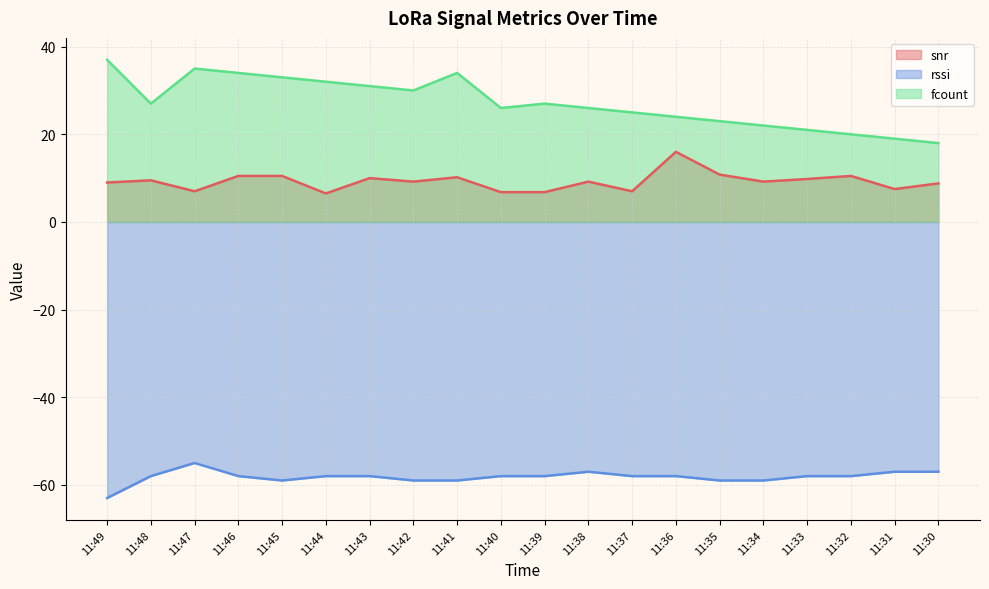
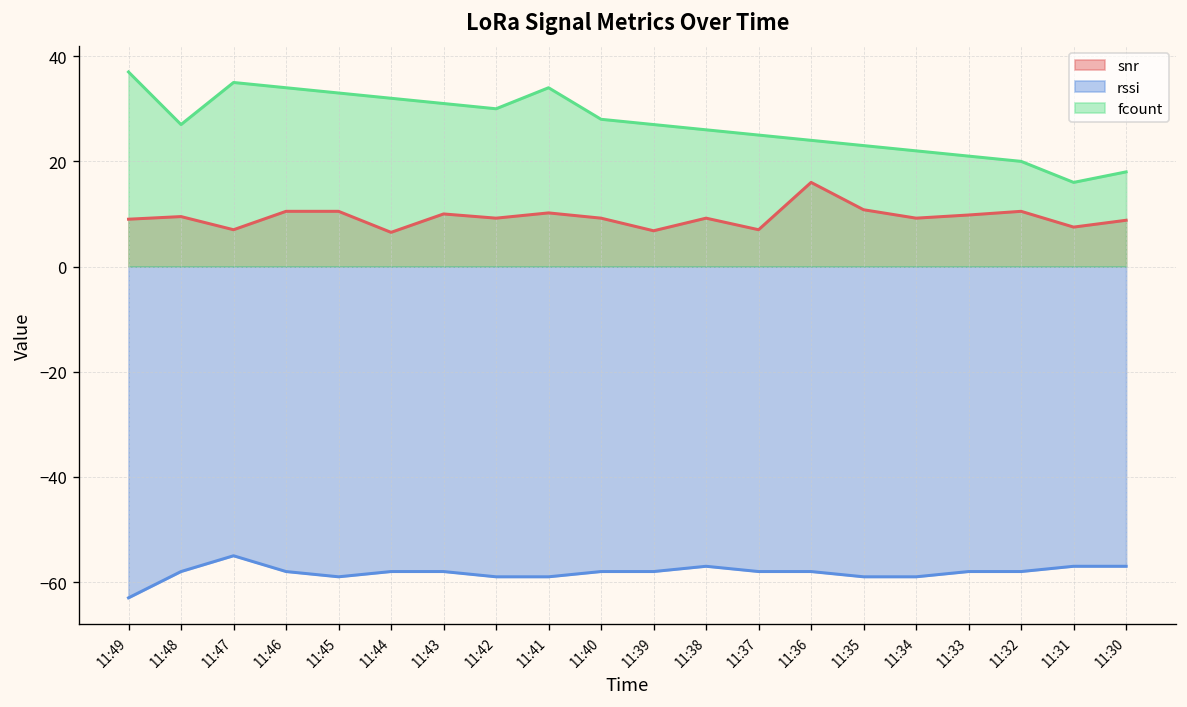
  {
    "snr": {
      "11:49": 9,
      "11:48": 10,
      "11:47": 7,
      "11:46": 11,
      "11:45": 11,
      "11:44": 7,
      "11:43": 10,
      "11:42": 9,
      "11:41": 10,
-     "11:40": 7,
+     "11:40": 9,
      "11:39": 7,
      "11:38": 9,
      "11:37": 7,
      "11:36": 16,
      "11:35": 11,
      "11:34": 9,
      "11:33": 10,
      "11:32": 11,
      "11:31": 8,
      "11:30": 9
    },
    "fcount": {
      "11:49": 37,
      "11:48": 27,
      "11:47": 35,
      "11:46": 34,
      "11:45": 33,
      "11:44": 32,
      "11:43": 31,
      "11:42": 30,
      "11:41": 34,
-     "11:40": 26,
+     "11:40": 28,
      "11:39": 27,
      "11:38": 26,
      "11:37": 25,
      "11:36": 24,
      "11:35": 23,
      "11:34": 22,
      "11:33": 21,
      "11:32": 20,
-     "11:31": 19,
+     "11:31": 16,
      "11:30": 18
    }
  }
